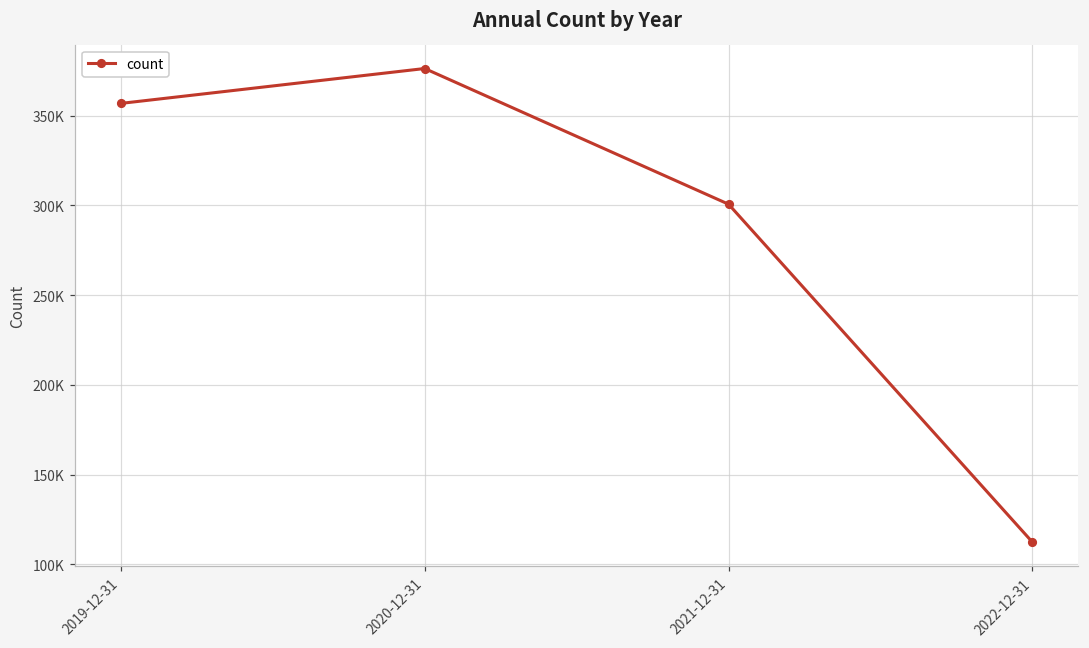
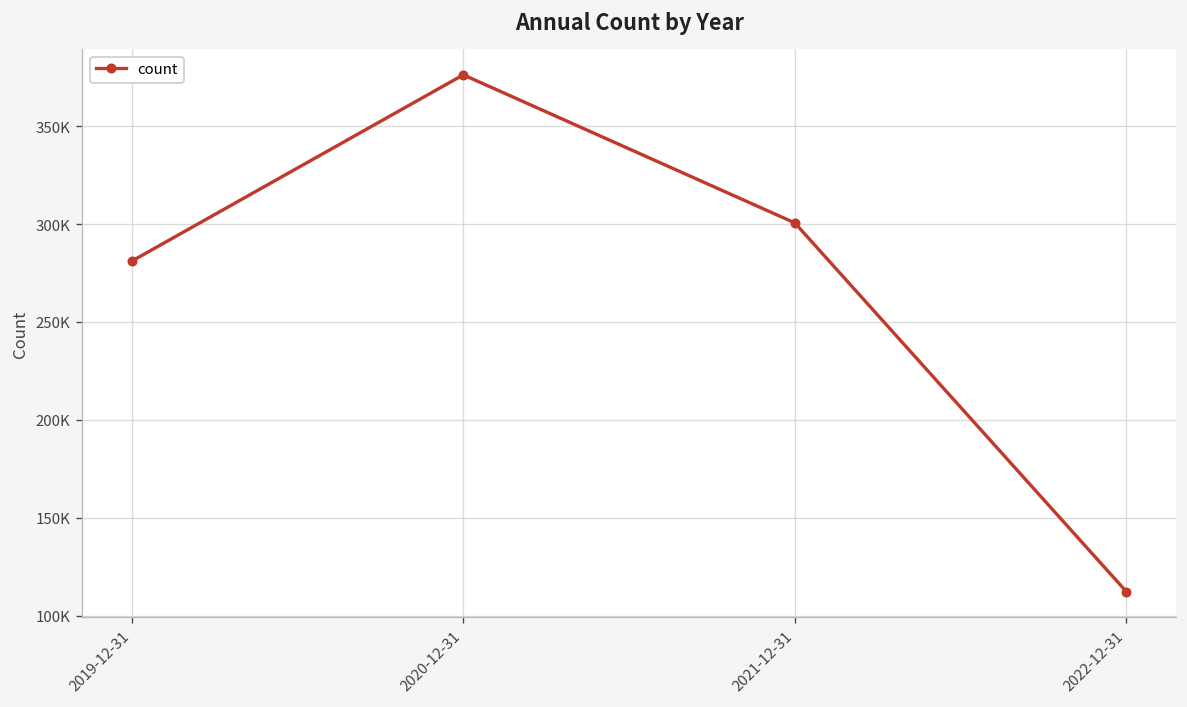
  {
-   "2019-12-31": 357000,
+   "2019-12-31": 281000,
    "2020-12-31": 376000,
    "2021-12-31": 301000,
    "2022-12-31": 112000
  }
